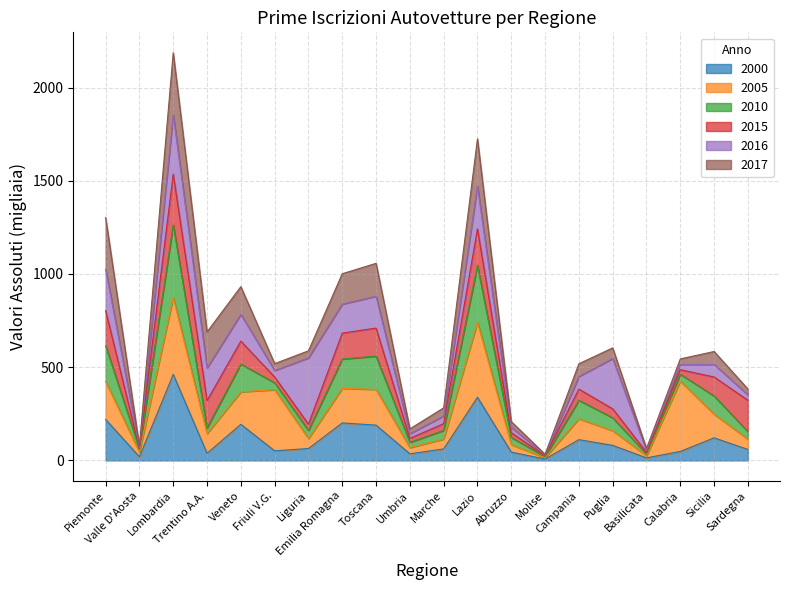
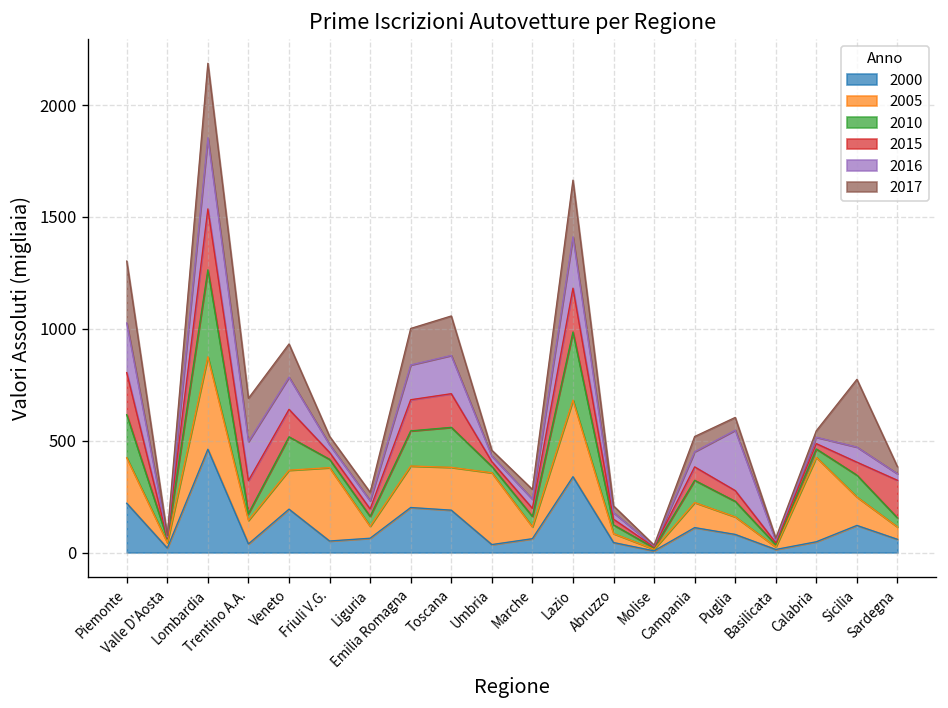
  {
    "2000": {
      "Piemonte": 220,
      "Valle D'Aosta": 20,
      "Lombardia": 460,
      "Trentino A.A.": 40,
      "Veneto": 190,
      "Friuli V.G.": 50,
      "Liguria": 60,
      "Emilia Romagna": 200,
      "Toscana": 190,
      "Umbria": 40,
      "Marche": 60,
      "Lazio": 340,
      "Abruzzo": 40,
      "Campania": 110,
      "Puglia": 80,
      "Calabria": 50,
      "Sicilia": 120,
      "Sardegna": 60
    },
    "2005": {
      "Piemonte": 200,
      "Valle D'Aosta": 20,
      "Lombardia": 410,
      "Trentino A.A.": 110,
      "Veneto": 170,
      "Friuli V.G.": 330,
      "Liguria": 50,
      "Emilia Romagna": 190,
      "Toscana": 190,
-     "Umbria": 30,
+     "Umbria": 320,
      "Marche": 50,
-     "Lazio": 400,
+     "Lazio": 340,
      "Abruzzo": 40,
      "Campania": 110,
      "Puglia": 80,
      "Calabria": 380,
      "Sicilia": 130,
      "Sardegna": 60
    },
    "2010": {
      "Piemonte": 190,
      "Lombardia": 390,
      "Trentino A.A.": 30,
      "Veneto": 150,
      "Friuli V.G.": 40,
      "Liguria": 40,
      "Emilia Romagna": 160,
      "Toscana": 180,
      "Umbria": 30,
      "Marche": 50,
      "Lazio": 300,
      "Abruzzo": 40,
      "Campania": 100,
      "Puglia": 70,
      "Calabria": 40,
      "Sicilia": 100,
      "Sardegna": 40
    },
    "2015": {
      "Piemonte": 190,
      "Lombardia": 270,
      "Trentino A.A.": 150,
      "Veneto": 120,
      "Friuli V.G.": 30,
      "Liguria": 30,
      "Emilia Romagna": 140,
      "Toscana": 150,
      "Umbria": 20,
      "Marche": 40,
      "Lazio": 200,
      "Abruzzo": 30,
      "Campania": 60,
      "Puglia": 50,
      "Calabria": 20,
-     "Sicilia": 100,
+     "Sicilia": 60,
      "Sardegna": 170
    },
    "2016": {
      "Piemonte": 220,
      "Lombardia": 320,
      "Trentino A.A.": 170,
      "Veneto": 140,
      "Friuli V.G.": 30,
-     "Liguria": 360,
+     "Liguria": 40,
      "Emilia Romagna": 160,
      "Toscana": 170,
      "Umbria": 30,
      "Marche": 40,
      "Lazio": 230,
      "Abruzzo": 30,
      "Campania": 70,
      "Puglia": 270,
      "Calabria": 30,
      "Sicilia": 70,
      "Sardegna": 30
    },
    "2017": {
      "Piemonte": 280,
      "Lombardia": 330,
      "Trentino A.A.": 190,
      "Veneto": 150,
      "Friuli V.G.": 40,
      "Liguria": 40,
      "Emilia Romagna": 160,
      "Toscana": 180,
      "Umbria": 30,
      "Marche": 40,
      "Lazio": 250,
      "Abruzzo": 30,
      "Campania": 70,
      "Puglia": 60,
      "Calabria": 30,
-     "Sicilia": 70,
+     "Sicilia": 300,
      "Sardegna": 30
    }
  }
